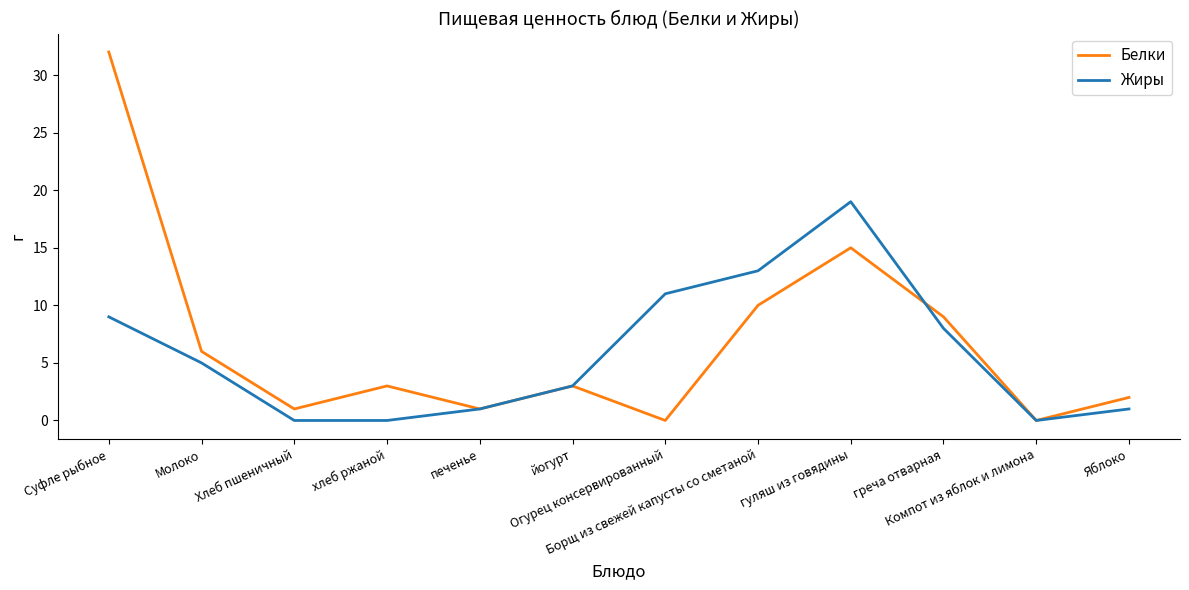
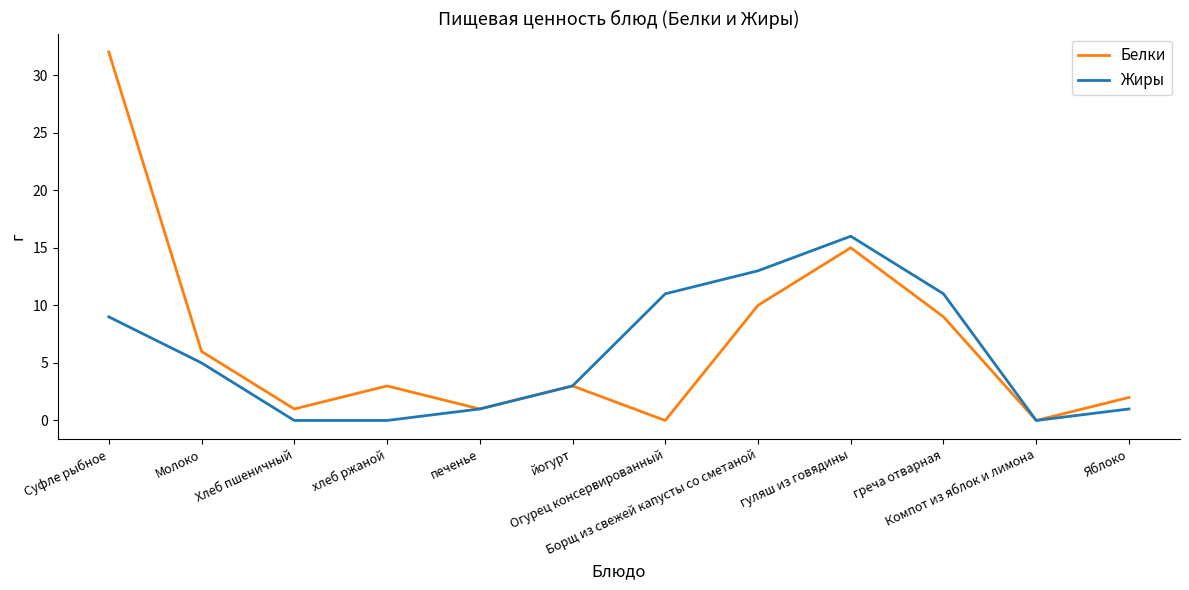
  {
    "Белки": {
      "Суфле рыбное": 32,
      "Молоко": 6,
      "Хлеб пшеничный": 1,
      "хлеб ржаной": 3,
      "Огурец консервированный": 0,
      "Борщ из свежей капусты со сметаной": 10,
      "гуляш из говядины": 15,
      "греча отварная": 9,
      "Яблоко": 2
    },
    "Жиры": {
      "Суфле рыбное": 9,
      "Молоко": 5,
      "Хлеб пшеничный": 0,
      "хлеб ржаной": 0,
      "Огурец консервированный": 11,
      "Борщ из свежей капусты со сметаной": 13,
-     "гуляш из говядины": 19,
-     "греча отварная": 8,
+     "гуляш из говядины": 16,
+     "греча отварная": 11,
      "Яблоко": 1
    }
  }
